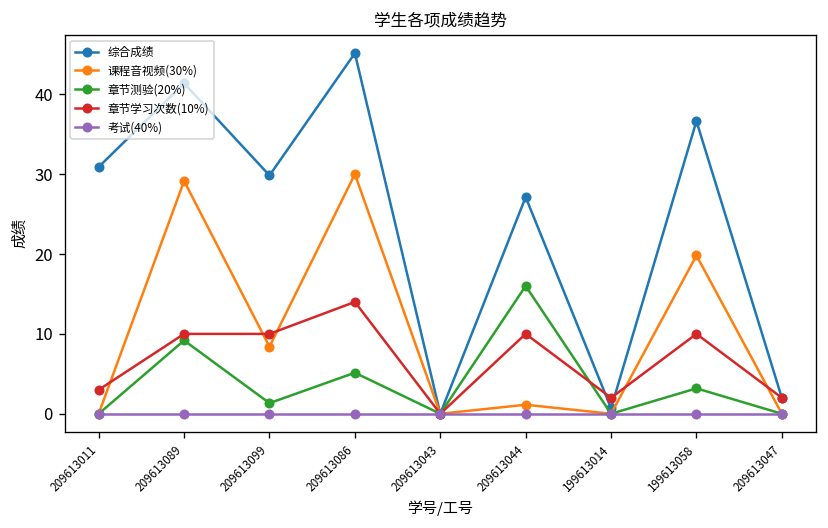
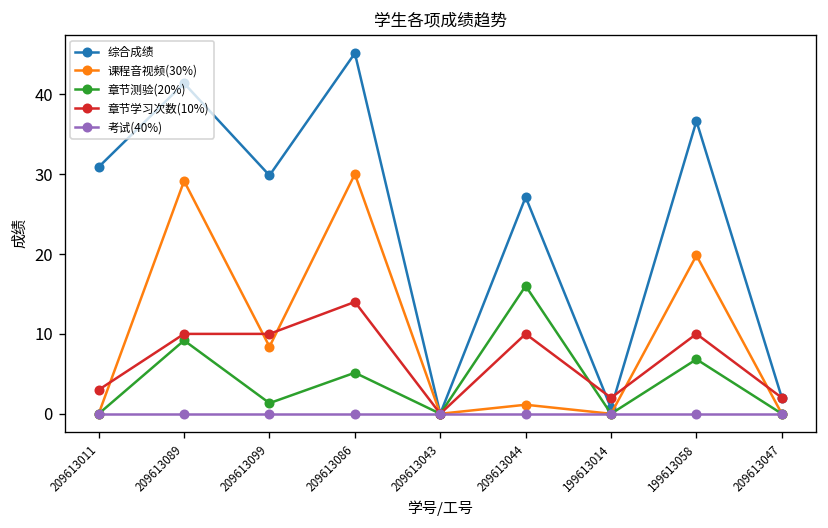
  {
    "综合成绩": {
      "209613011": 31,
      "209613099": 30,
      "209613086": 45,
      "209613044": 27,
      "199613014": 1,
      "199613058": 37
    },
    "课程音视频(30%)": {
      "209613089": 29,
      "209613099": 8,
      "209613086": 30,
      "209613044": 1,
      "199613058": 20
    },
    "章节测验(20%)": {
      "209613089": 9,
      "209613099": 1,
      "209613086": 5,
      "209613044": 16,
-     "199613058": 3
+     "199613058": 7
    },
    "章节学习次数(10%)": {
      "209613011": 3,
      "209613089": 10,
      "209613099": 10,
      "209613086": 14,
      "209613044": 10,
      "199613014": 2,
      "199613058": 10
    },
    "考试(40%)": {
      "209613089": 0,
      "209613099": 0,
      "209613086": 0,
      "209613044": 0,
      "199613058": 0
    }
  }
